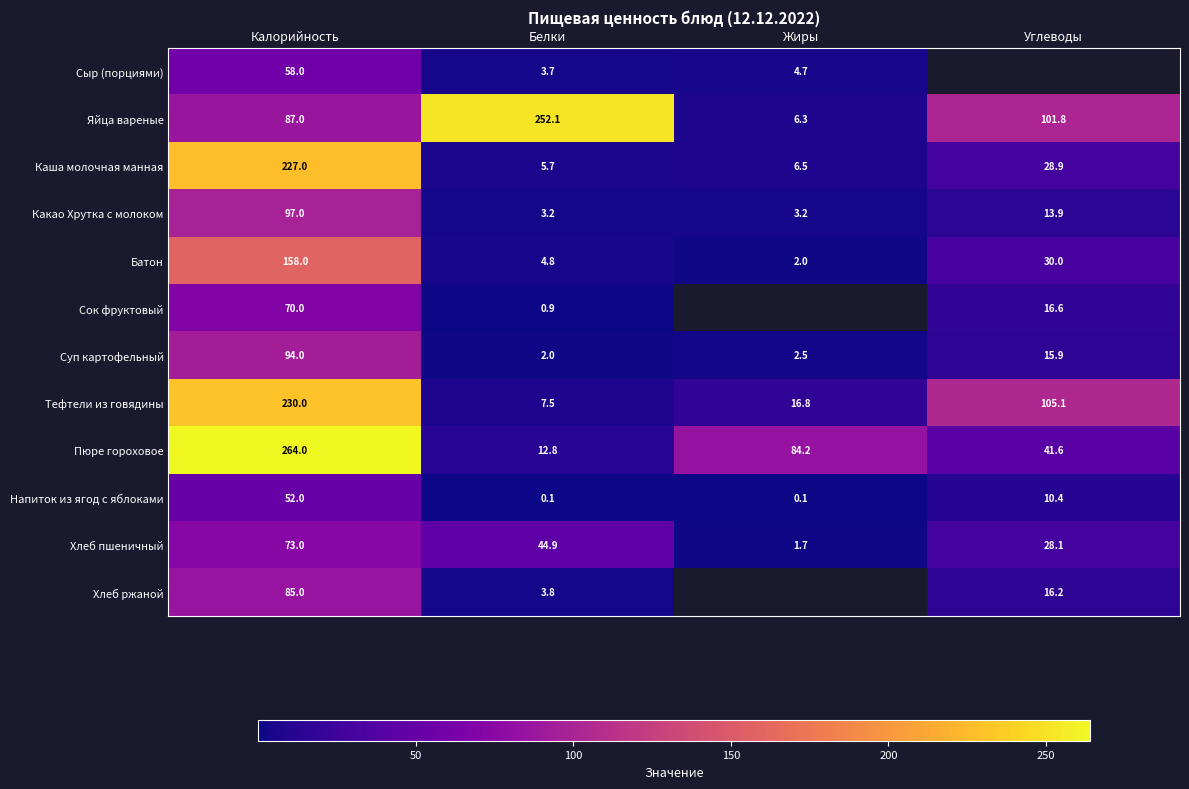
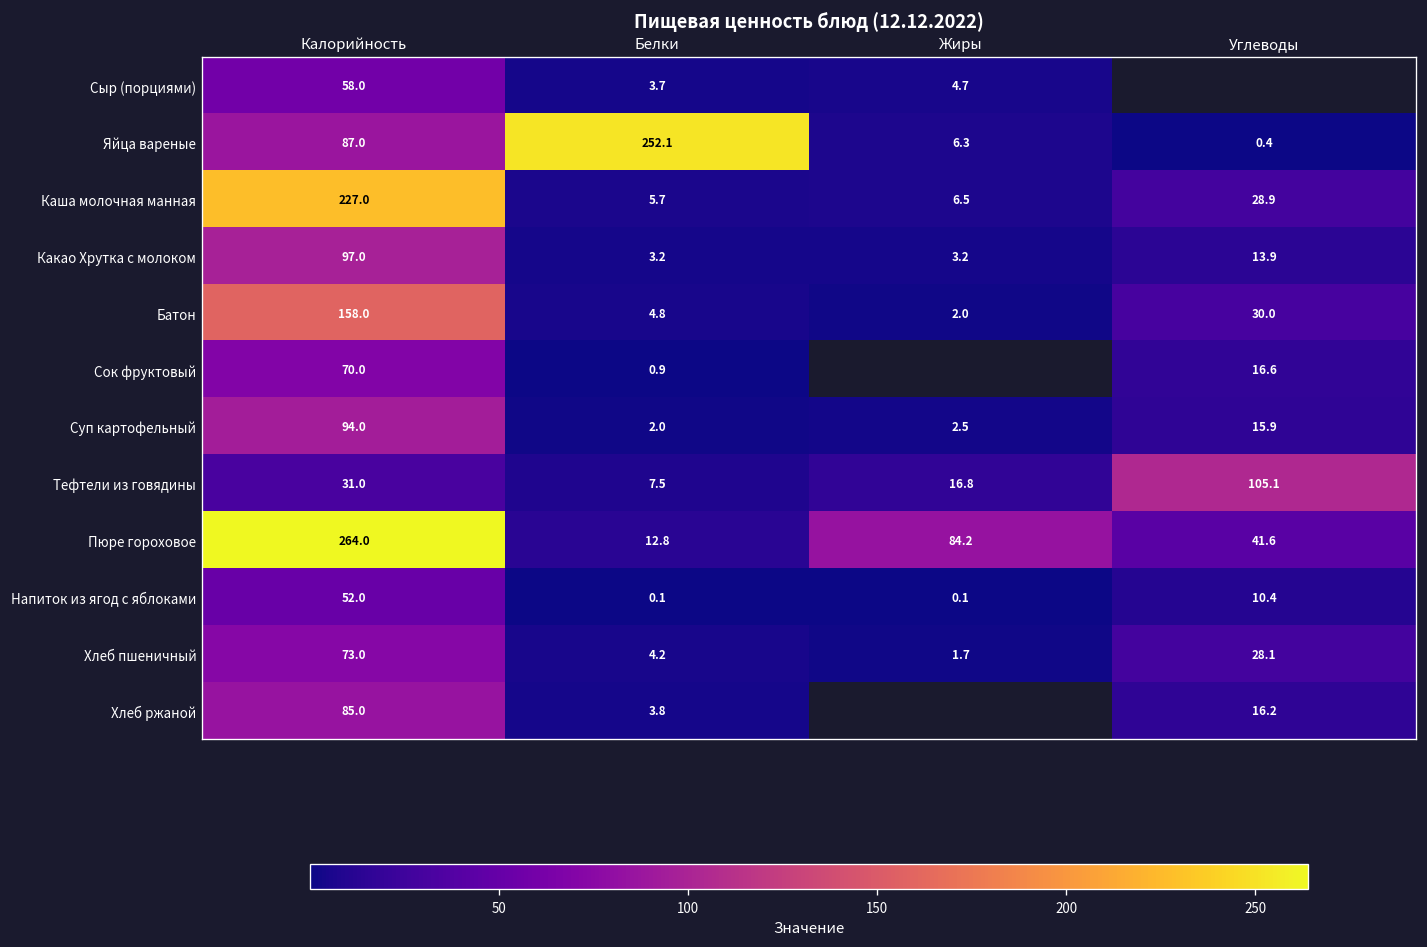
  {
    "Сыр (порциями)": {
      "Калорийность": 58.0,
      "Белки": 3.7,
      "Жиры": 4.7
    },
    "Яйца вареные": {
      "Калорийность": 87.0,
      "Белки": 252.1,
      "Жиры": 6.3,
-     "Углеводы": 101.8
+     "Углеводы": 0.4
    },
    "Каша молочная манная": {
      "Калорийность": 227.0,
      "Белки": 5.7,
      "Жиры": 6.5,
      "Углеводы": 28.9
    },
    "Какао Хрутка с молоком": {
      "Калорийность": 97.0,
      "Белки": 3.2,
      "Жиры": 3.2,
      "Углеводы": 13.9
    },
    "Батон": {
      "Калорийность": 158.0,
      "Белки": 4.8,
      "Жиры": 2.0,
      "Углеводы": 30.0
    },
    "Сок фруктовый": {
      "Калорийность": 70.0,
      "Белки": 0.9,
      "Углеводы": 16.6
    },
    "Суп картофельный": {
      "Калорийность": 94.0,
      "Белки": 2.0,
      "Жиры": 2.5,
      "Углеводы": 15.9
    },
    "Тефтели из говядины": {
-     "Калорийность": 230.0,
+     "Калорийность": 31.0,
      "Белки": 7.5,
      "Жиры": 16.8,
      "Углеводы": 105.1
    },
    "Пюре гороховое": {
      "Калорийность": 264.0,
      "Белки": 12.8,
      "Жиры": 84.2,
      "Углеводы": 41.6
    },
    "Напиток из ягод с яблоками": {
      "Калорийность": 52.0,
      "Белки": 0.1,
      "Жиры": 0.1,
      "Углеводы": 10.4
    },
    "Хлеб пшеничный": {
      "Калорийность": 73.0,
-     "Белки": 44.9,
+     "Белки": 4.2,
      "Жиры": 1.7,
      "Углеводы": 28.1
    },
    "Хлеб ржаной": {
      "Калорийность": 85.0,
      "Белки": 3.8,
      "Углеводы": 16.2
    }
  }
